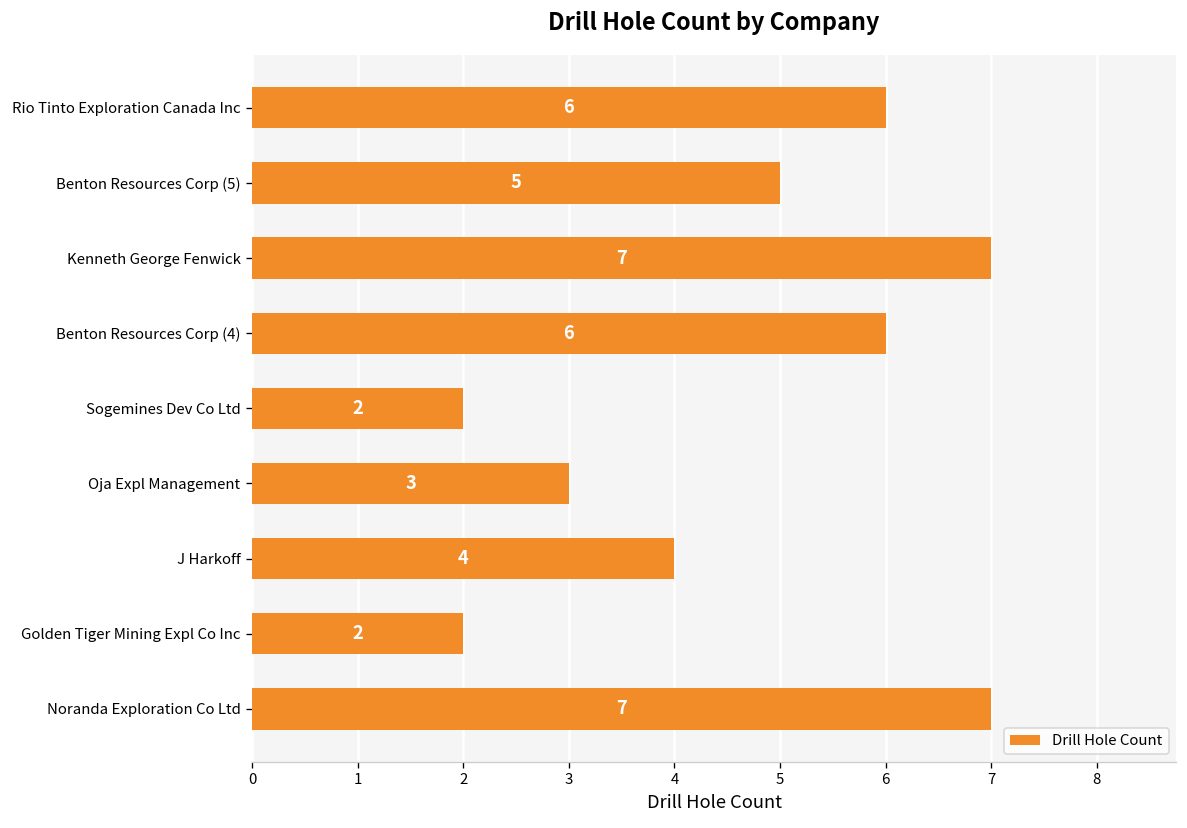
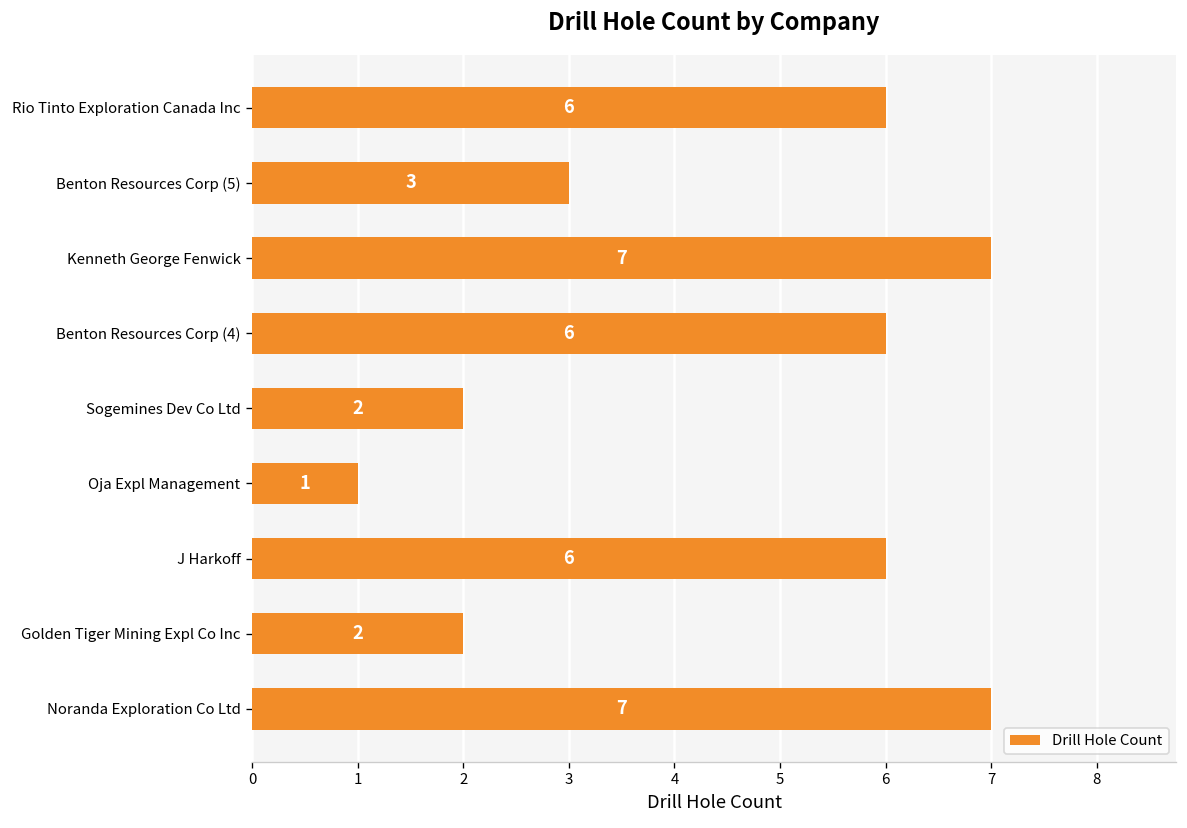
  {
    "Rio Tinto Exploration Canada Inc": 6,
-   "Benton Resources Corp (5)": 5,
+   "Benton Resources Corp (5)": 3,
    "Kenneth George Fenwick": 7,
    "Benton Resources Corp (4)": 6,
    "Sogemines Dev Co Ltd": 2,
-   "Oja Expl Management": 3,
-   "J Harkoff": 4,
+   "Oja Expl Management": 1,
+   "J Harkoff": 6,
    "Golden Tiger Mining Expl Co Inc": 2,
    "Noranda Exploration Co Ltd": 7
  }
